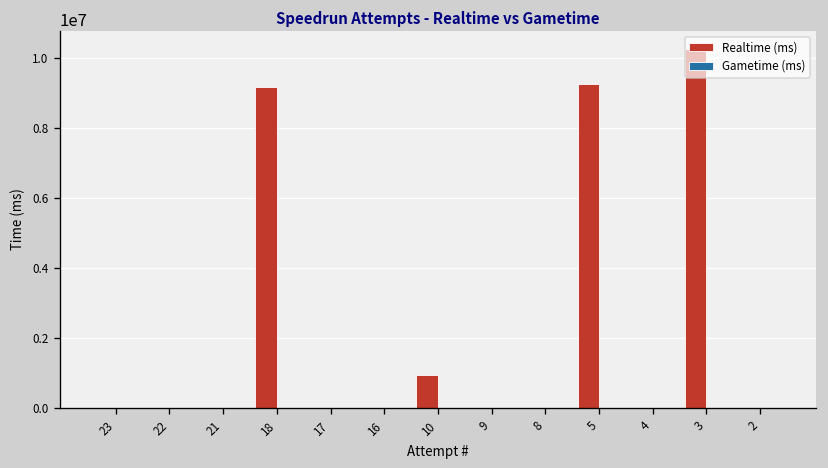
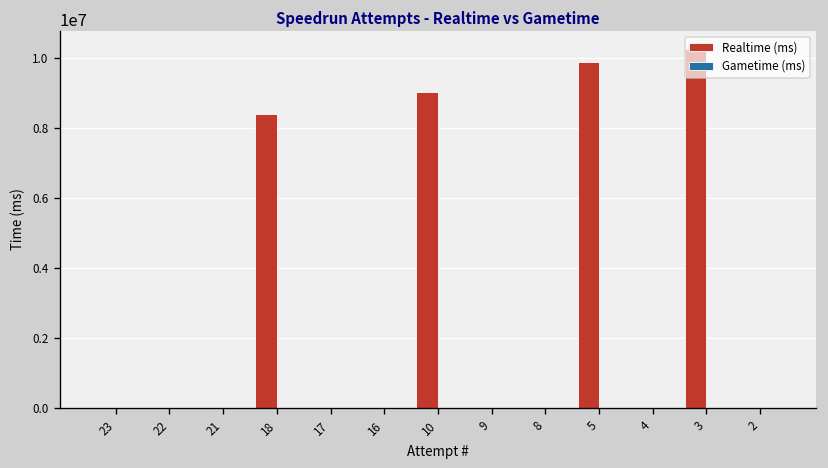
  {
    "Realtime (ms)": {
      "23": 0,
      "22": 0,
      "21": 0,
-     "18": 9200000,
+     "18": 8400000,
      "17": 0,
      "16": 0,
-     "10": 900000,
+     "10": 9000000,
      "9": 0,
      "8": 0,
-     "5": 9300000,
+     "5": 9900000,
      "4": 0,
      "2": 0
    },
    "Gametime (ms)": {
      "23": 0,
      "22": 0,
      "21": 0,
      "18": 0,
      "17": 0,
      "16": 0,
      "10": 0,
      "9": 0,
      "8": 0,
      "5": 0,
      "4": 0,
      "3": 0,
      "2": 0
    }
  }
